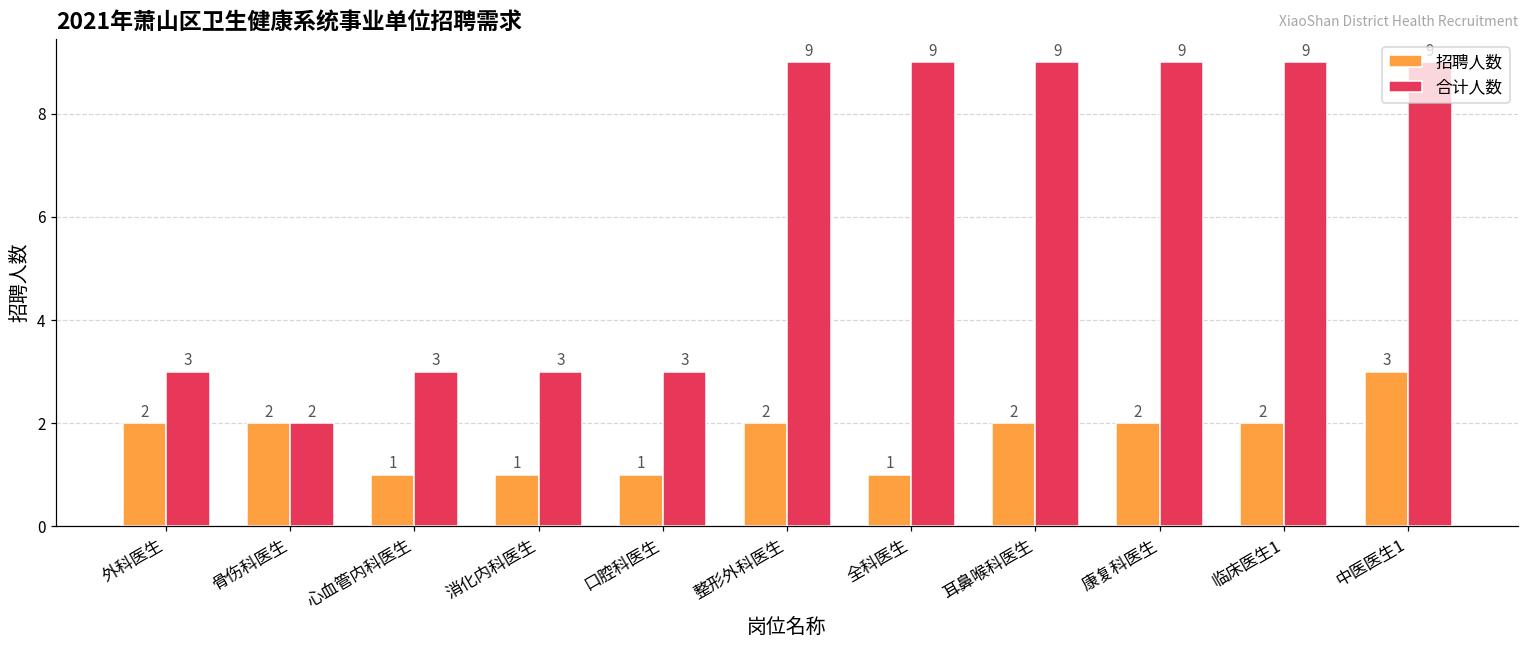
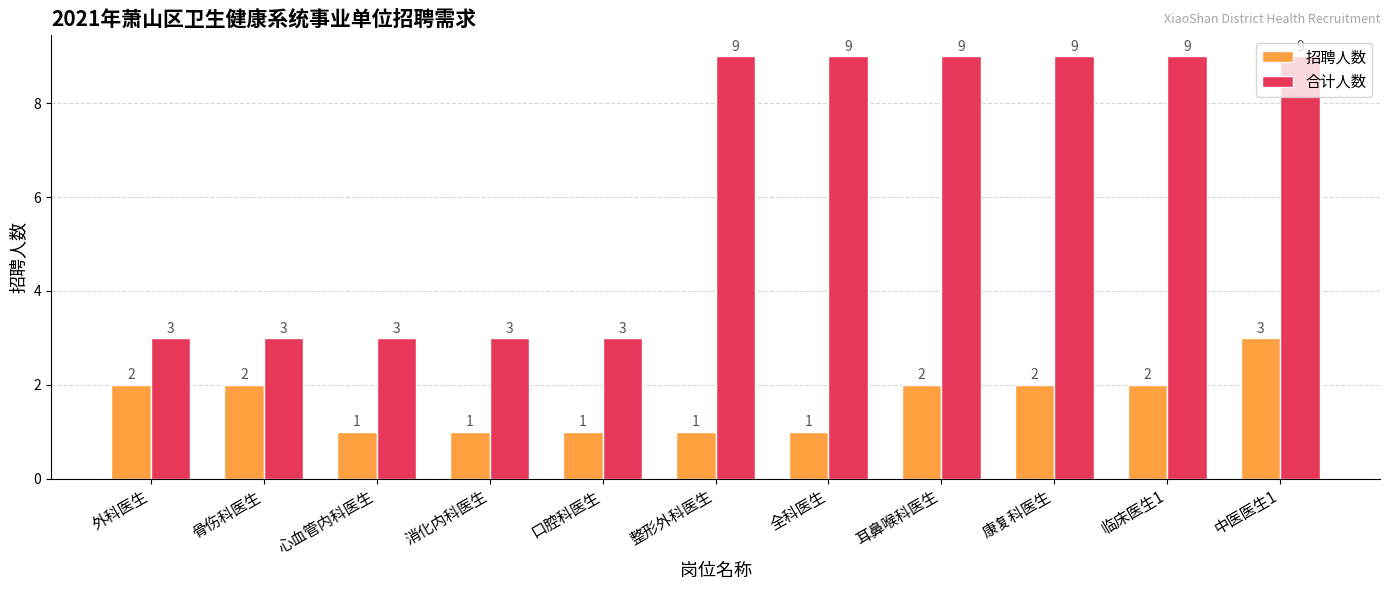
  {
    "招聘人数": {
      "外科医生": 2,
      "骨伤科医生": 2,
      "心血管内科医生": 1,
      "消化内科医生": 1,
      "口腔科医生": 1,
-     "整形外科医生": 2,
+     "整形外科医生": 1,
      "全科医生": 1,
      "耳鼻喉科医生": 2,
      "康复科医生": 2,
      "临床医生1": 2,
      "中医医生1": 3
    },
    "合计人数": {
      "外科医生": 3,
-     "骨伤科医生": 2,
+     "骨伤科医生": 3,
      "心血管内科医生": 3,
      "消化内科医生": 3,
      "口腔科医生": 3,
      "整形外科医生": 9,
      "全科医生": 9,
      "耳鼻喉科医生": 9,
      "康复科医生": 9,
      "临床医生1": 9
    }
  }
